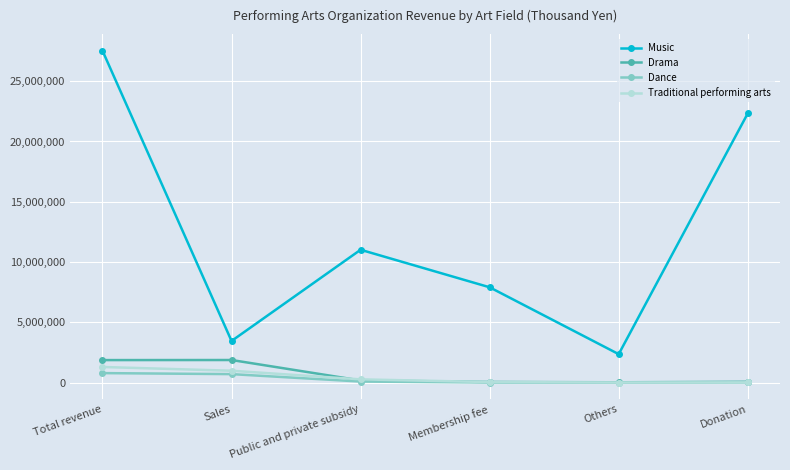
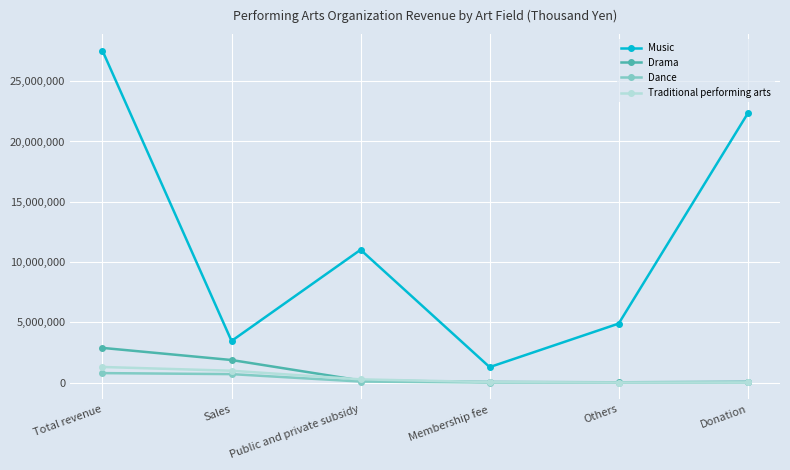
  {
    "Music": {
      "Total revenue": "27,500,000",
      "Sales": "3,400,000",
      "Public and private subsidy": "11,000,000",
-     "Membership fee": "7,900,000",
-     "Others": "2,400,000",
+     "Membership fee": "1,300,000",
+     "Others": "4,900,000",
      "Donation": "22,300,000"
    },
    "Drama": {
-     "Total revenue": "1,900,000",
+     "Total revenue": "2,900,000",
      "Sales": "1,900,000"
    }
  }
